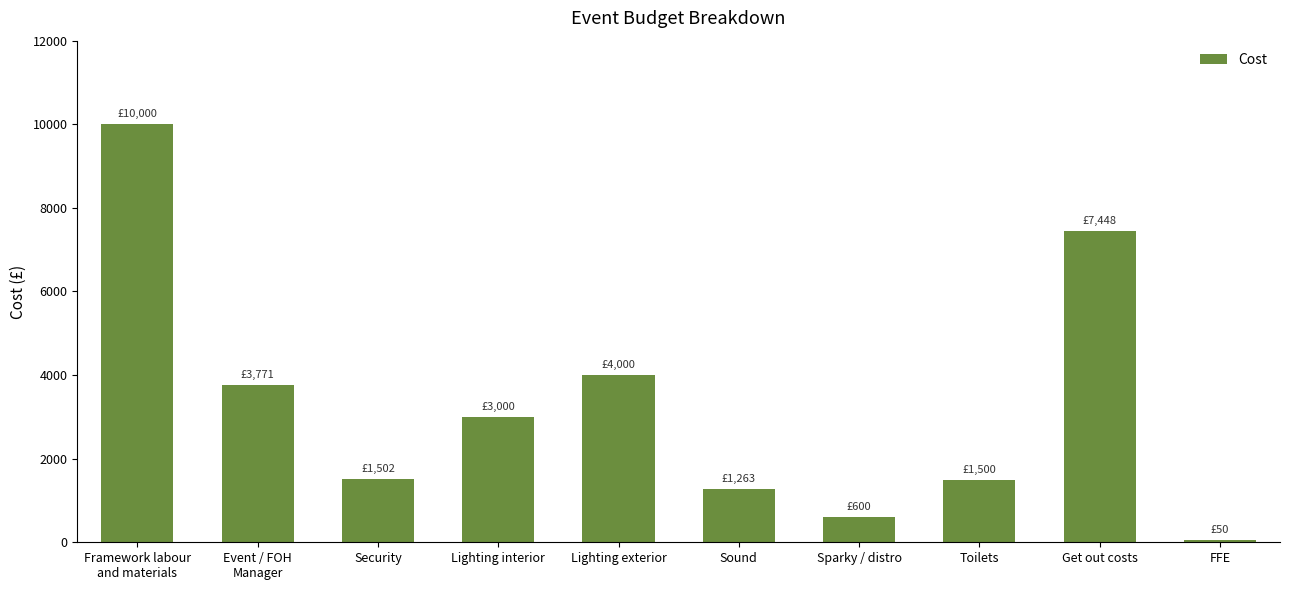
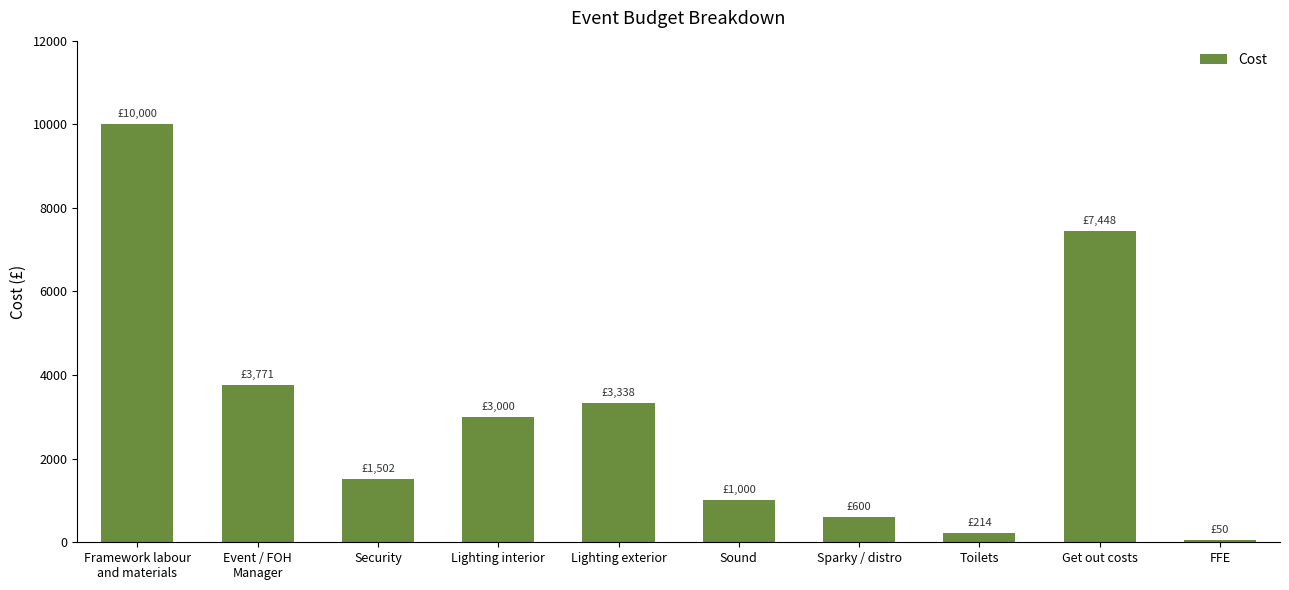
  {
    "Framework labour and materials": "£10,000",
    "Event / FOH Manager": "£3,771",
    "Security": "£1,502",
    "Lighting interior": "£3,000",
-   "Lighting exterior": "£4,000",
-   "Sound": "£1,263",
+   "Lighting exterior": "£3,338",
+   "Sound": "£1,000",
    "Sparky / distro": "£600",
-   "Toilets": "£1,500",
+   "Toilets": "£214",
    "Get out costs": "£7,448",
    "FFE": "£50"
  }
